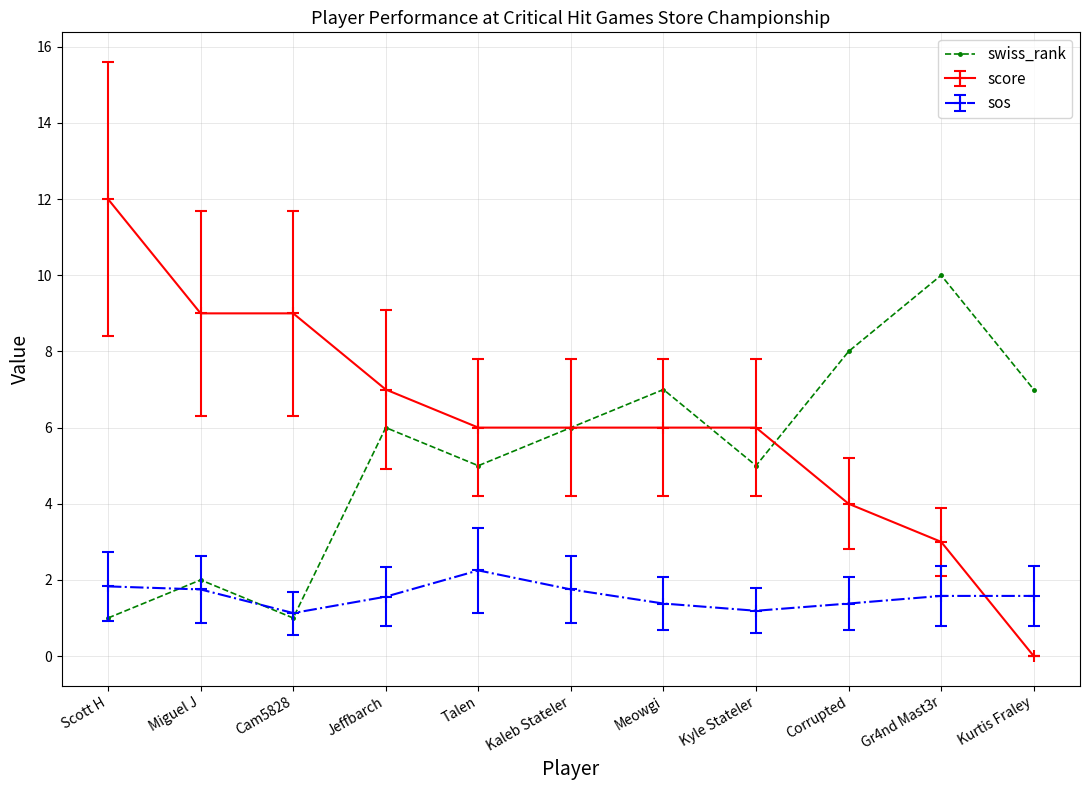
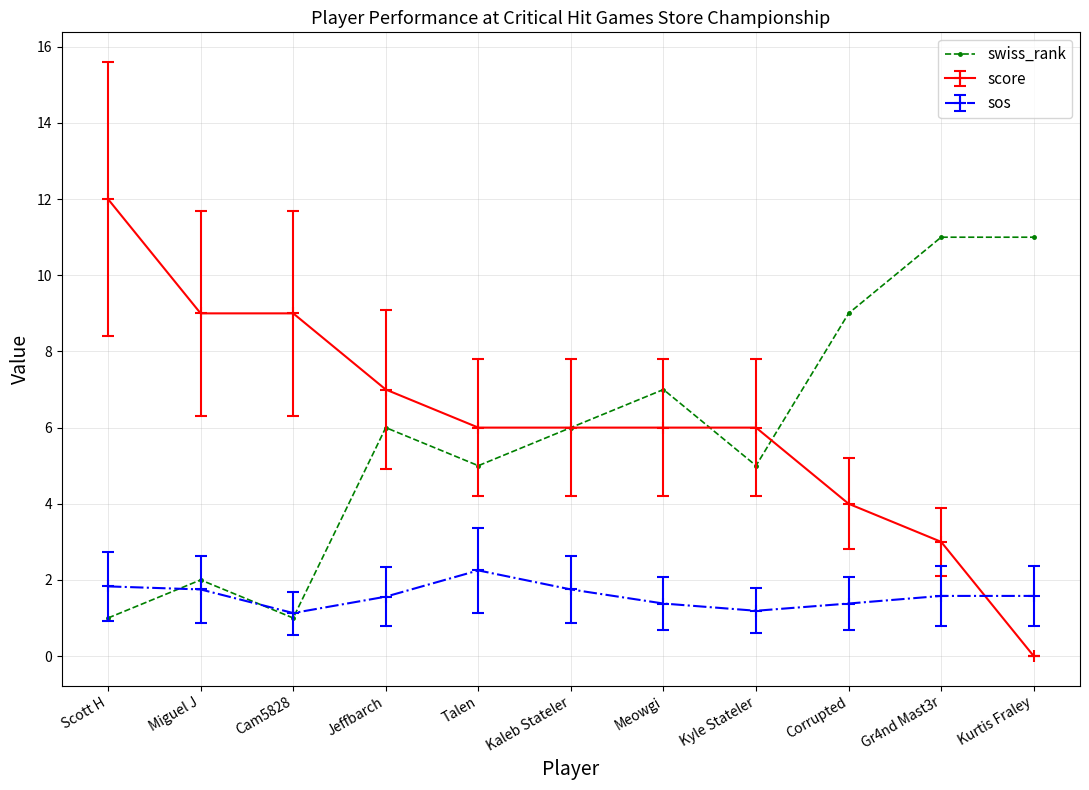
  {
    "swiss_rank": {
      "Scott H": 1,
      "Miguel J": 2,
      "Cam5828": 1,
      "Jeffbarch": 6,
      "Talen": 5,
      "Meowgi": 7,
      "Kyle Stateler": 5,
-     "Corrupted": 8,
-     "Gr4nd Mast3r": 10,
-     "Kurtis Fraley": 7
+     "Corrupted": 9,
+     "Gr4nd Mast3r": 11,
+     "Kurtis Fraley": 11
    }
  }
